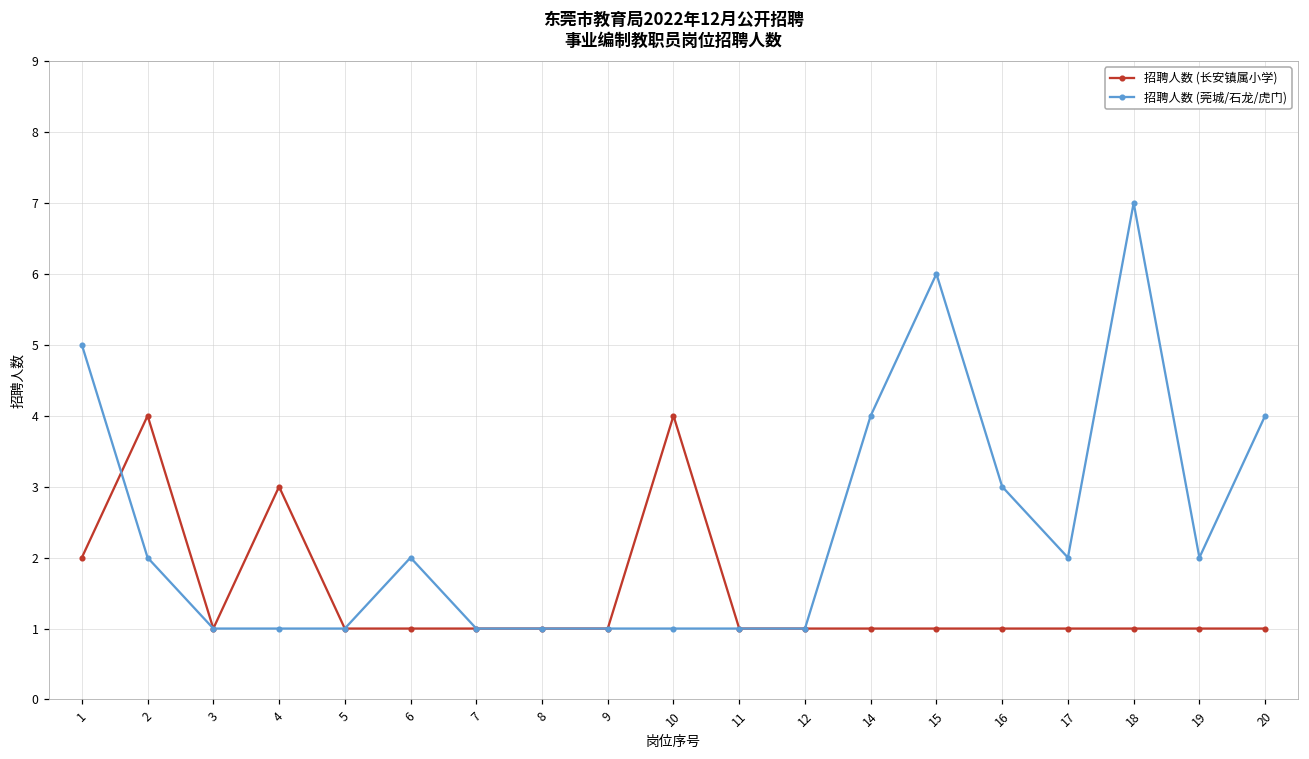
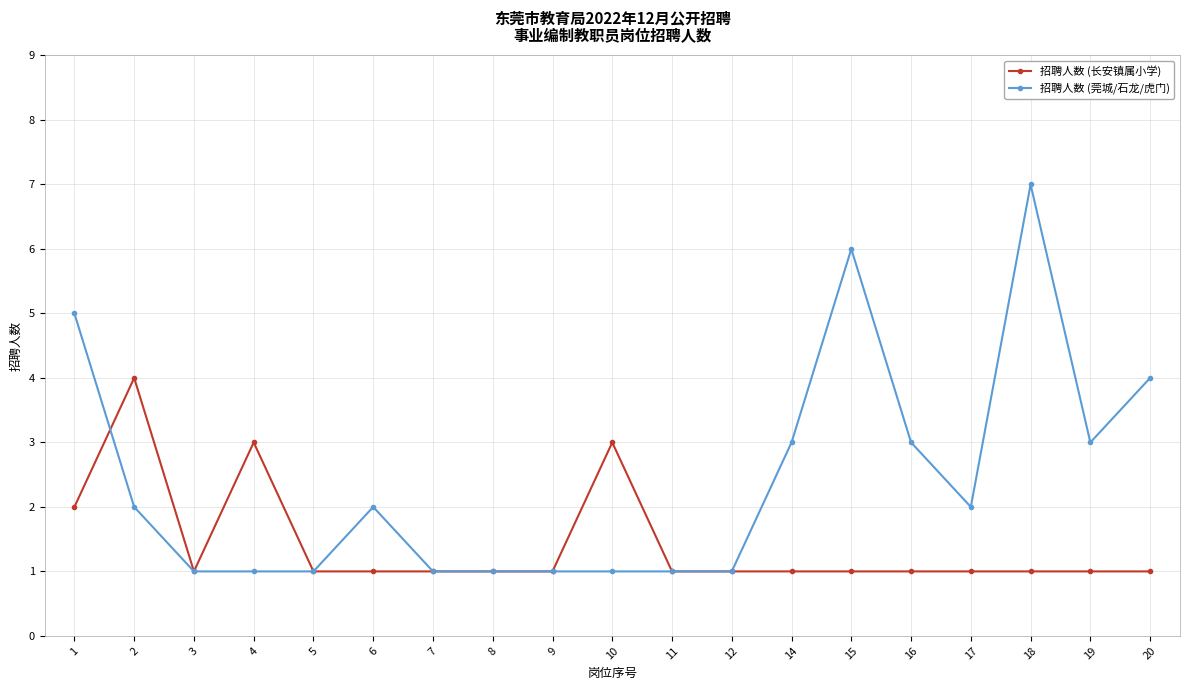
  {
    "招聘人数 (长安镇属小学)": {
      "1": 2,
      "2": 4,
      "4": 3,
      "6": 1,
-     "10": 4,
+     "10": 3,
      "14": 1,
      "15": 1,
      "16": 1,
      "17": 1,
      "18": 1,
      "19": 1,
      "20": 1
    },
    "招聘人数 (莞城/石龙/虎门)": {
      "1": 5,
      "2": 2,
      "4": 1,
      "6": 2,
      "10": 1,
-     "14": 4,
+     "14": 3,
      "15": 6,
      "16": 3,
      "17": 2,
      "18": 7,
-     "19": 2,
+     "19": 3,
      "20": 4
    }
  }
